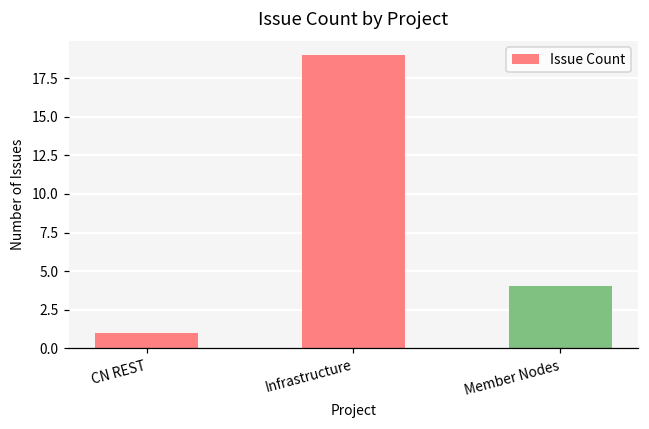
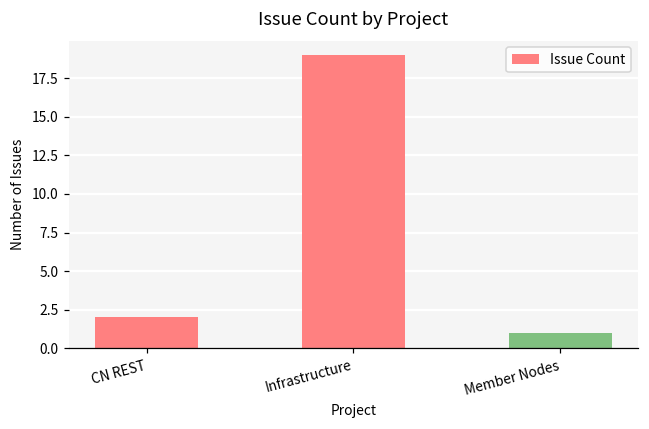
  {
-   "CN REST": 1,
+   "CN REST": 2,
    "Infrastructure": 19,
-   "Member Nodes": 4
+   "Member Nodes": 1
  }
